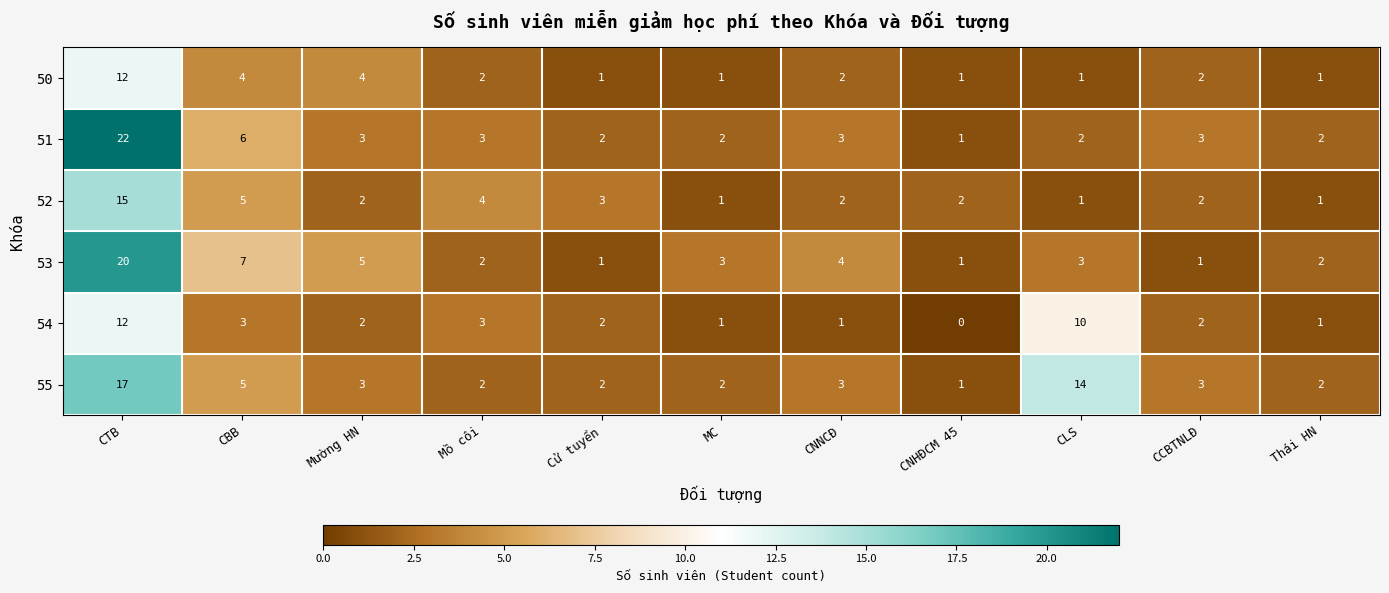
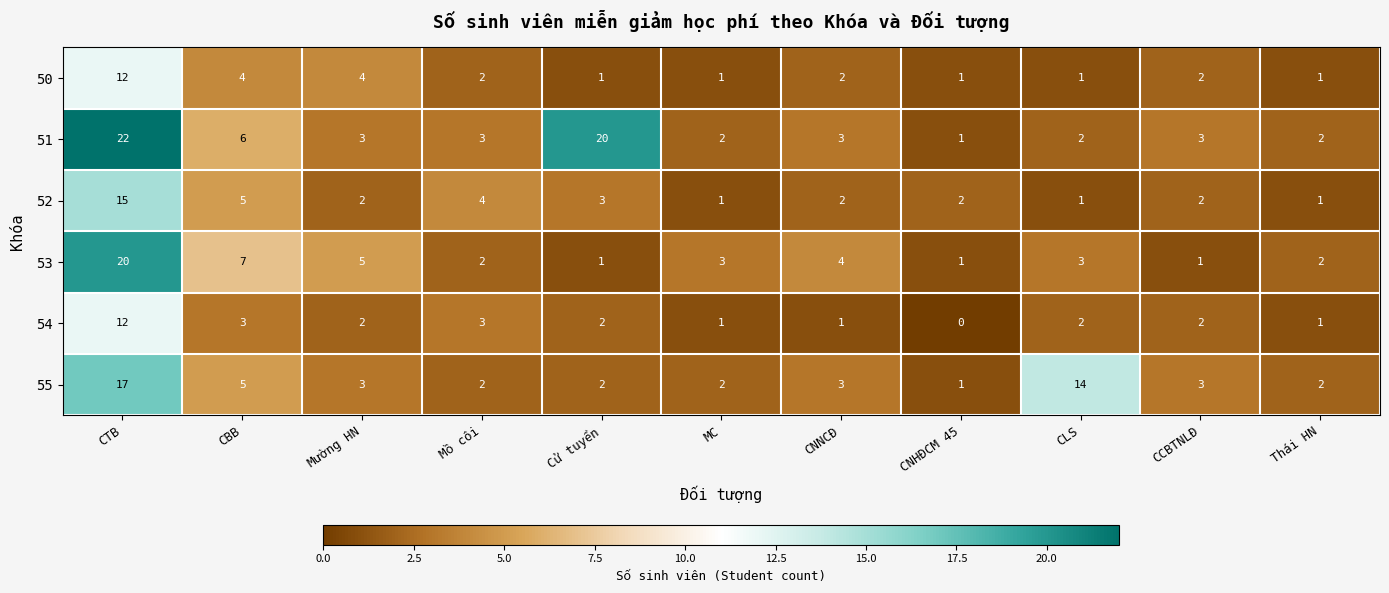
  {
    "50": {
      "CTB": 12,
      "CBB": 4,
      "Mường HN": 4,
      "Mồ côi": 2,
      "Cử tuyển": 1,
      "MC": 1,
      "CNNCĐ": 2,
      "CNHĐCM 45": 1,
      "CLS": 1,
      "CCBTNLĐ": 2,
      "Thái HN": 1
    },
    "51": {
      "CTB": 22,
      "CBB": 6,
      "Mường HN": 3,
      "Mồ côi": 3,
-     "Cử tuyển": 2,
+     "Cử tuyển": 20,
      "MC": 2,
      "CNNCĐ": 3,
      "CNHĐCM 45": 1,
      "CLS": 2,
      "CCBTNLĐ": 3,
      "Thái HN": 2
    },
    "52": {
      "CTB": 15,
      "CBB": 5,
      "Mường HN": 2,
      "Mồ côi": 4,
      "Cử tuyển": 3,
      "MC": 1,
      "CNNCĐ": 2,
      "CNHĐCM 45": 2,
      "CLS": 1,
      "CCBTNLĐ": 2,
      "Thái HN": 1
    },
    "53": {
      "CTB": 20,
      "CBB": 7,
      "Mường HN": 5,
      "Mồ côi": 2,
      "Cử tuyển": 1,
      "MC": 3,
      "CNNCĐ": 4,
      "CNHĐCM 45": 1,
      "CLS": 3,
      "CCBTNLĐ": 1,
      "Thái HN": 2
    },
    "54": {
      "CTB": 12,
      "CBB": 3,
      "Mường HN": 2,
      "Mồ côi": 3,
      "Cử tuyển": 2,
      "MC": 1,
      "CNNCĐ": 1,
      "CNHĐCM 45": 0,
-     "CLS": 10,
+     "CLS": 2,
      "CCBTNLĐ": 2,
      "Thái HN": 1
    },
    "55": {
      "CTB": 17,
      "CBB": 5,
      "Mường HN": 3,
      "Mồ côi": 2,
      "Cử tuyển": 2,
      "MC": 2,
      "CNNCĐ": 3,
      "CNHĐCM 45": 1,
      "CLS": 14,
      "CCBTNLĐ": 3,
      "Thái HN": 2
    }
  }
